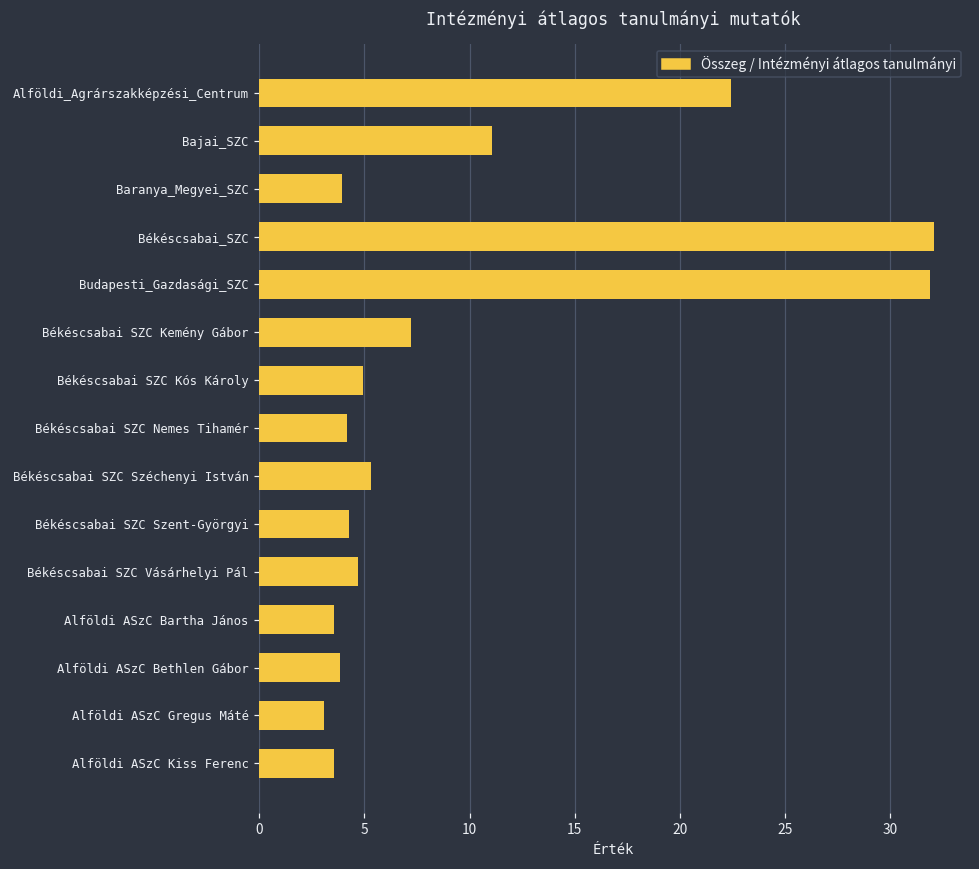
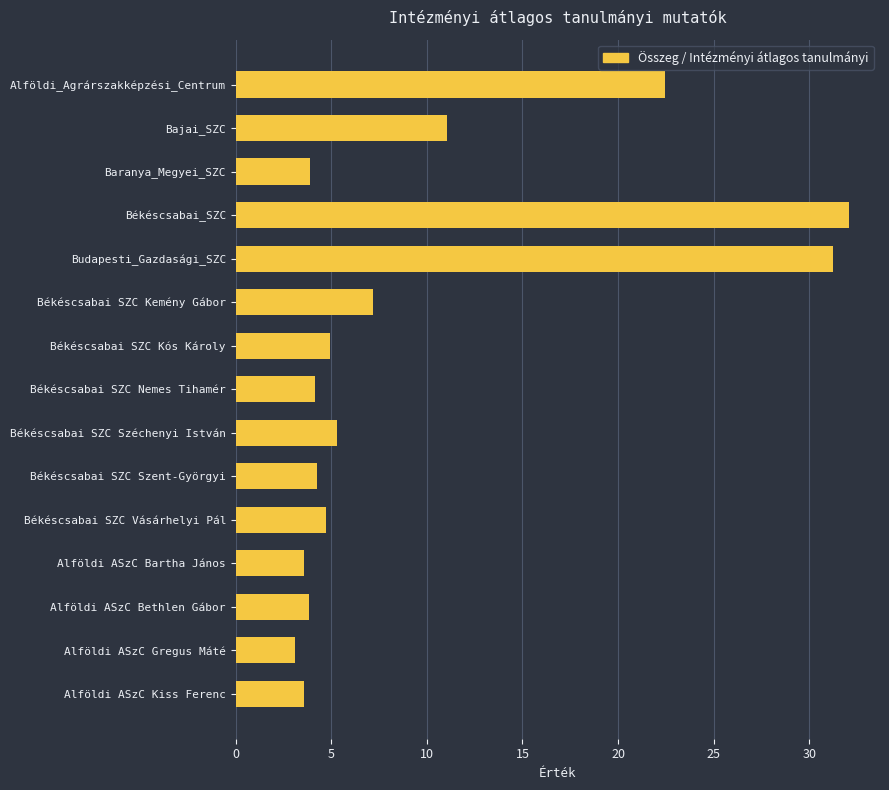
  {
    "Alföldi_Agrárszakképzési_Centrum": 22.5,
    "Bajai_SZC": 11.1,
    "Baranya_Megyei_SZC": 3.9,
    "Békéscsabai_SZC": 32.1,
-   "Budapesti_Gazdasági_SZC": 31.9,
+   "Budapesti_Gazdasági_SZC": 31.3,
    "Békéscsabai SZC Kemény Gábor": 7.2,
    "Békéscsabai SZC Kós Károly": 4.9,
    "Békéscsabai SZC Nemes Tihamér": 4.2,
    "Békéscsabai SZC Széchenyi István": 5.3,
    "Békéscsabai SZC Szent-Györgyi": 4.3,
    "Békéscsabai SZC Vásárhelyi Pál": 4.7,
    "Alföldi ASzC Bartha János": 3.6,
    "Alföldi ASzC Bethlen Gábor": 3.8,
    "Alföldi ASzC Gregus Máté": 3.1,
    "Alföldi ASzC Kiss Ferenc": 3.6
  }
